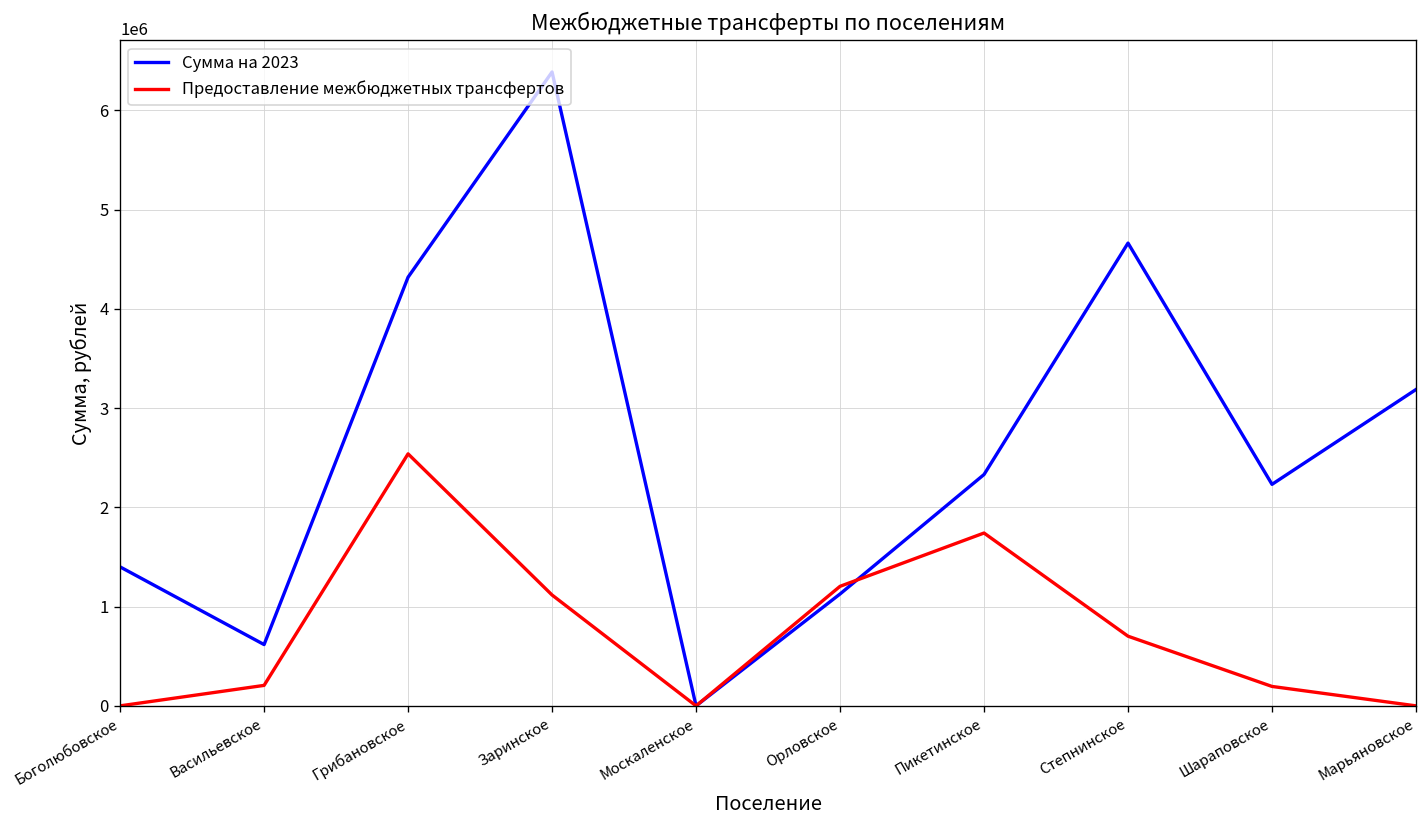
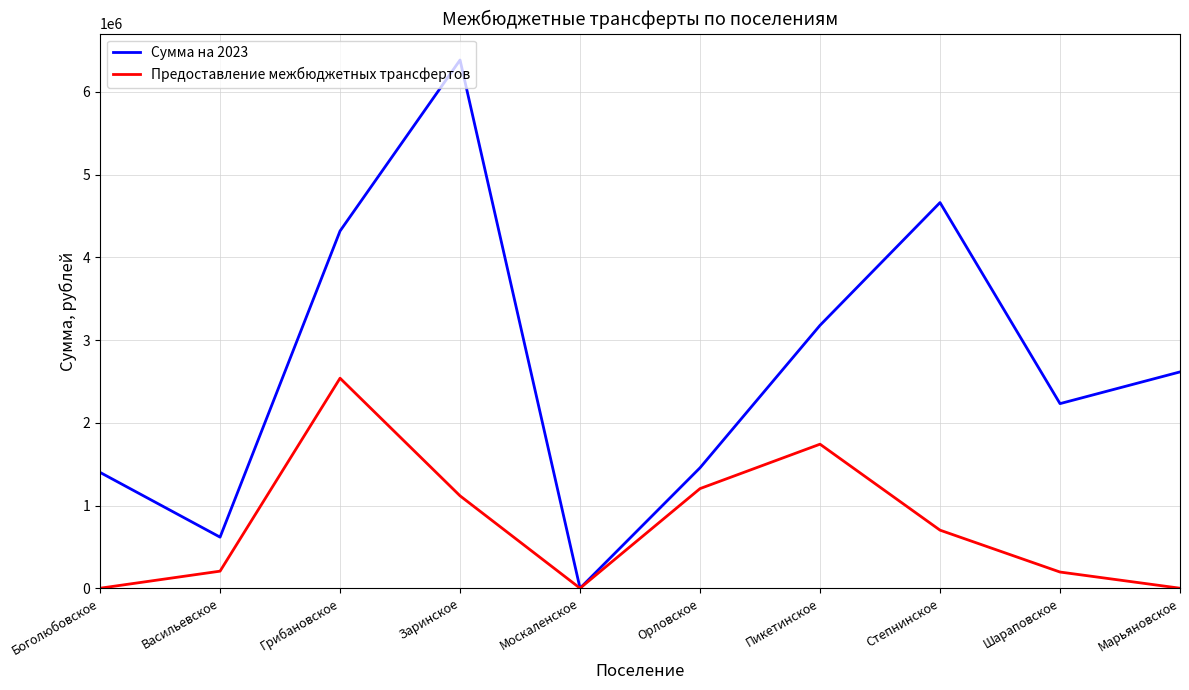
  {
    "Сумма на 2023": {
      "Боголюбовское": 1400000,
      "Васильевское": 600000,
      "Грибановское": 4300000,
-     "Орловское": 1100000,
-     "Пикетинское": 2300000,
+     "Орловское": 1500000,
+     "Пикетинское": 3200000,
      "Степнинское": 4700000,
      "Шараповское": 2200000,
-     "Марьяновское": 3200000
+     "Марьяновское": 2600000
    },
    "Предоставление межбюджетных трансфертов": {
      "Боголюбовское": 0,
      "Васильевское": 200000,
      "Грибановское": 2500000,
      "Заринское": 1100000,
      "Орловское": 1200000,
      "Пикетинское": 1700000,
      "Степнинское": 700000,
      "Шараповское": 200000,
      "Марьяновское": 0
    }
  }
